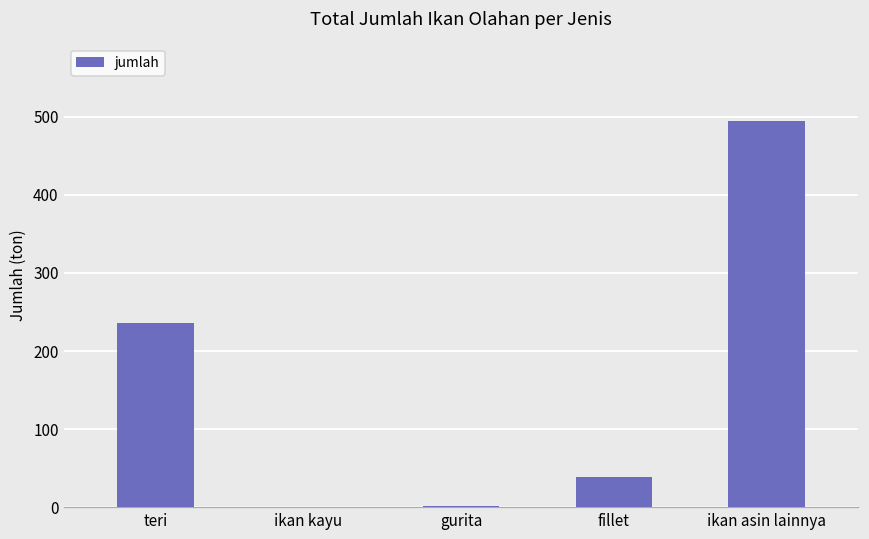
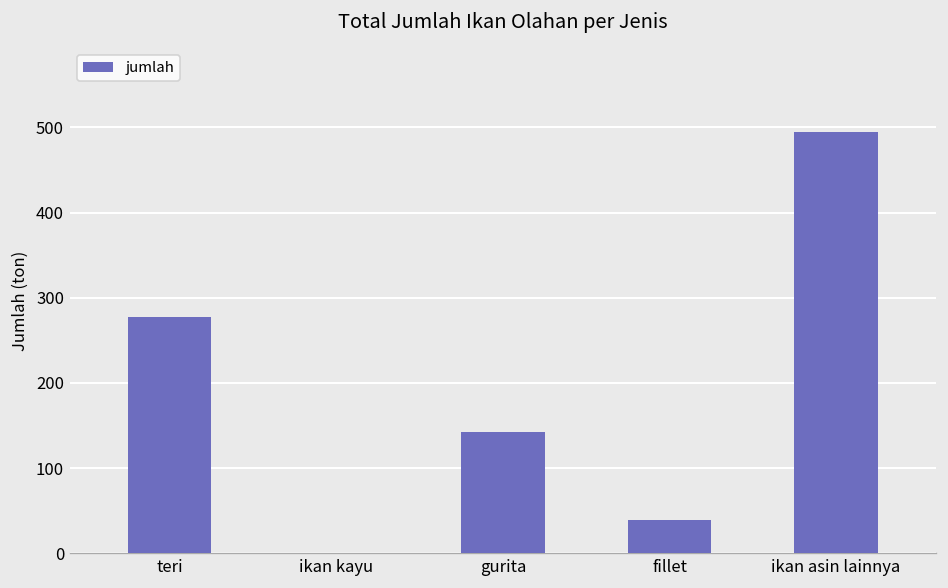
  {
-   "teri": 240,
+   "teri": 280,
    "ikan kayu": 0,
-   "gurita": 0,
+   "gurita": 140,
    "fillet": 40,
    "ikan asin lainnya": 490
  }
